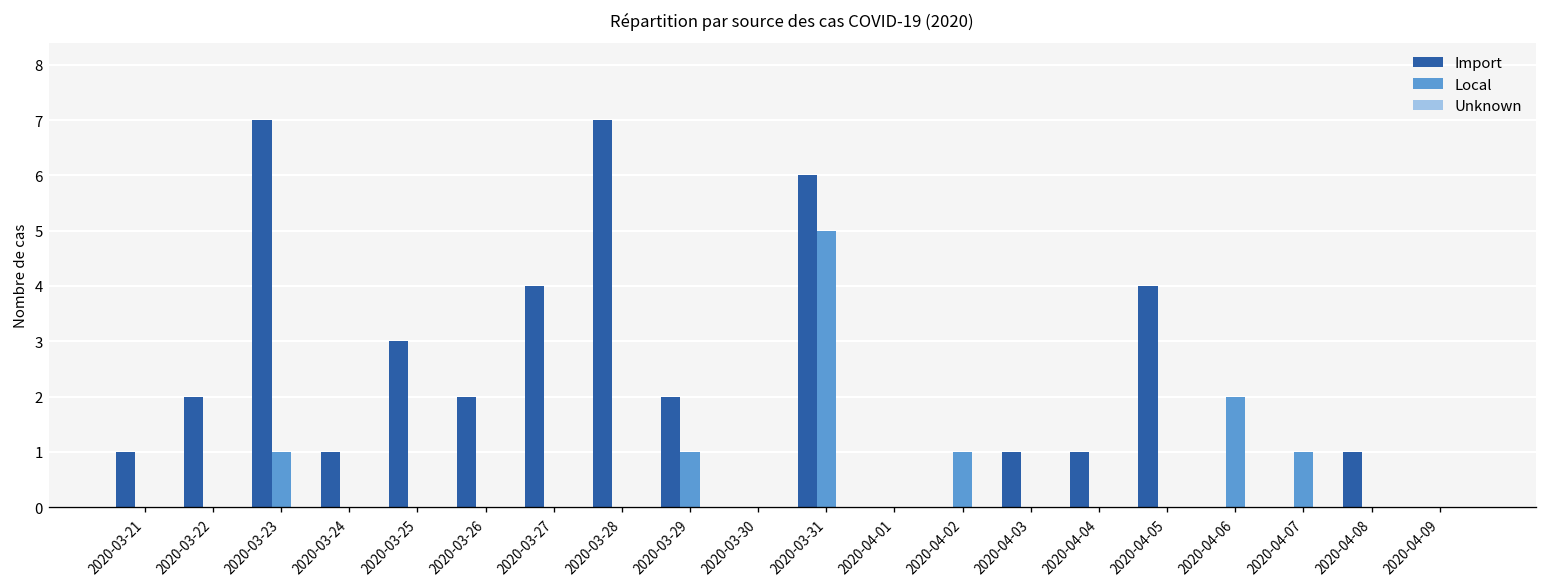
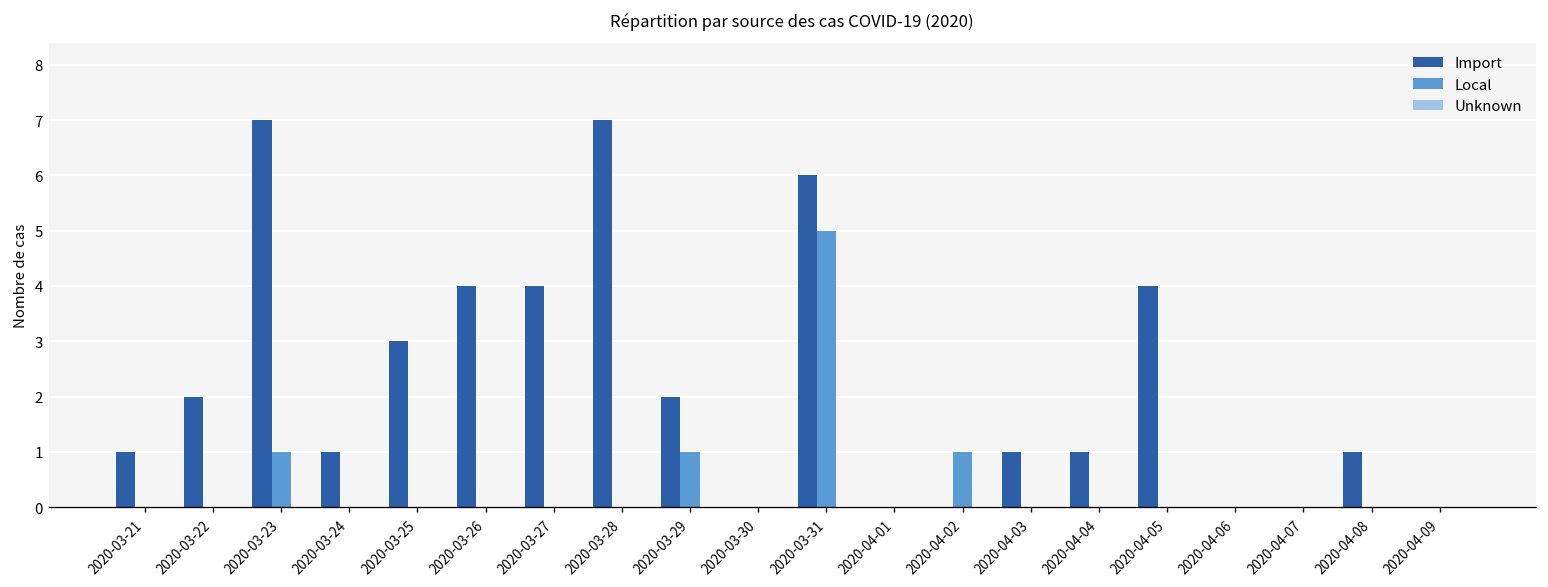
  {
    "Import": {
      "2020-03-21": 1,
      "2020-03-22": 2,
      "2020-03-23": 7,
      "2020-03-24": 1,
      "2020-03-25": 3,
-     "2020-03-26": 2,
+     "2020-03-26": 4,
      "2020-03-27": 4,
      "2020-03-28": 7,
      "2020-03-29": 2,
      "2020-03-30": 0,
      "2020-03-31": 6,
      "2020-04-01": 0,
      "2020-04-02": 0,
      "2020-04-03": 1,
      "2020-04-04": 1,
      "2020-04-05": 4,
      "2020-04-06": 0,
      "2020-04-07": 0,
      "2020-04-08": 1,
      "2020-04-09": 0
    },
    "Local": {
      "2020-03-21": 0,
      "2020-03-22": 0,
      "2020-03-23": 1,
      "2020-03-24": 0,
      "2020-03-25": 0,
      "2020-03-26": 0,
      "2020-03-27": 0,
      "2020-03-28": 0,
      "2020-03-29": 1,
      "2020-03-30": 0,
      "2020-03-31": 5,
      "2020-04-01": 0,
      "2020-04-02": 1,
      "2020-04-03": 0,
      "2020-04-04": 0,
      "2020-04-05": 0,
-     "2020-04-06": 2,
-     "2020-04-07": 1,
+     "2020-04-06": 0,
+     "2020-04-07": 0,
      "2020-04-08": 0,
      "2020-04-09": 0
    },
    "Unknown": {
      "2020-03-21": 0,
      "2020-03-22": 0,
      "2020-03-23": 0,
      "2020-03-24": 0,
      "2020-03-25": 0,
      "2020-03-26": 0,
      "2020-03-27": 0,
      "2020-03-28": 0,
      "2020-03-29": 0,
      "2020-03-30": 0,
      "2020-03-31": 0,
      "2020-04-01": 0,
      "2020-04-02": 0,
      "2020-04-03": 0,
      "2020-04-04": 0,
      "2020-04-05": 0,
      "2020-04-06": 0,
      "2020-04-07": 0,
      "2020-04-08": 0,
      "2020-04-09": 0
    }
  }
